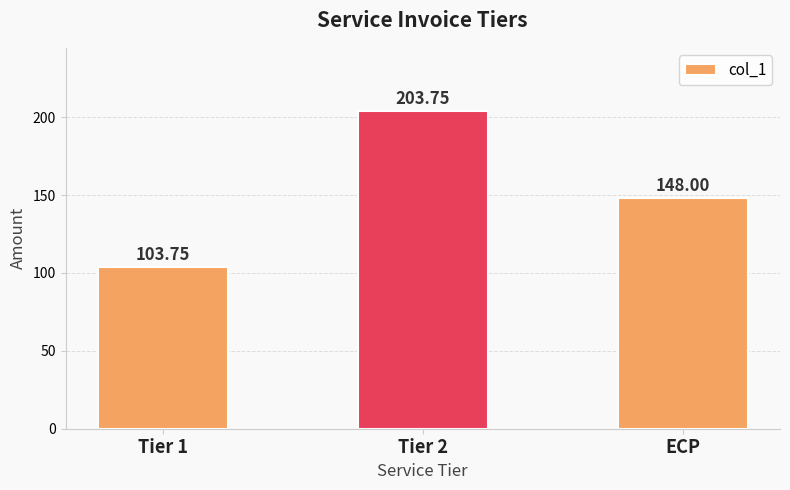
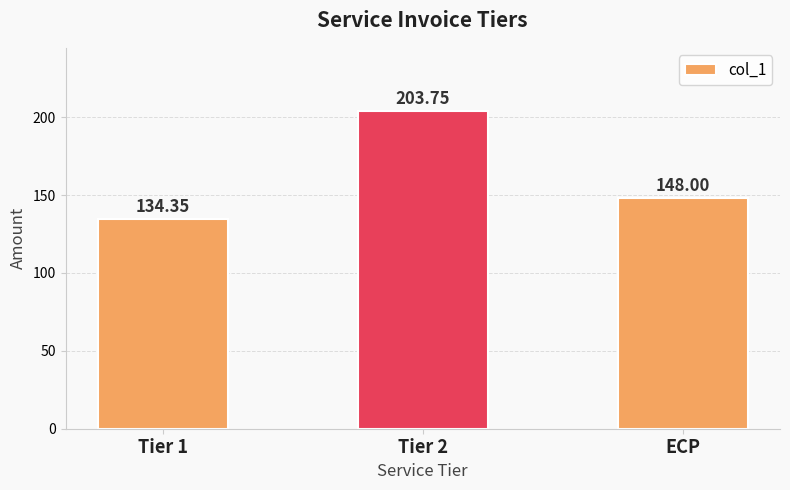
  {
-   "Tier 1": 103.75,
+   "Tier 1": 134.35,
    "Tier 2": 203.75,
    "ECP": 148.00
  }
